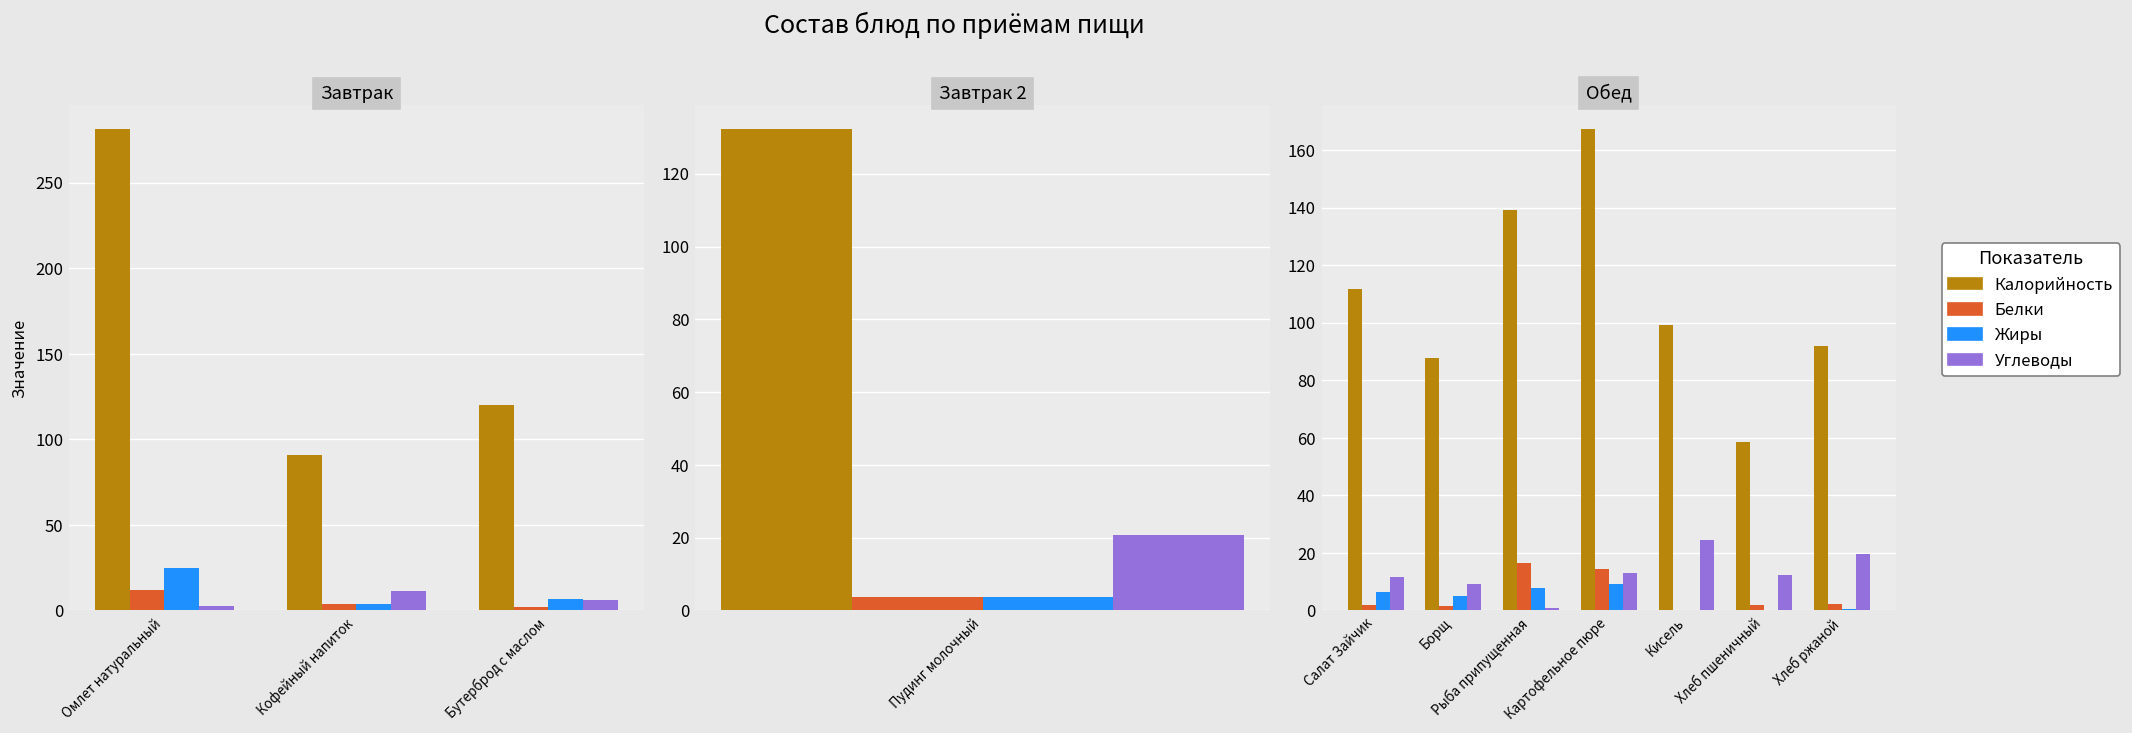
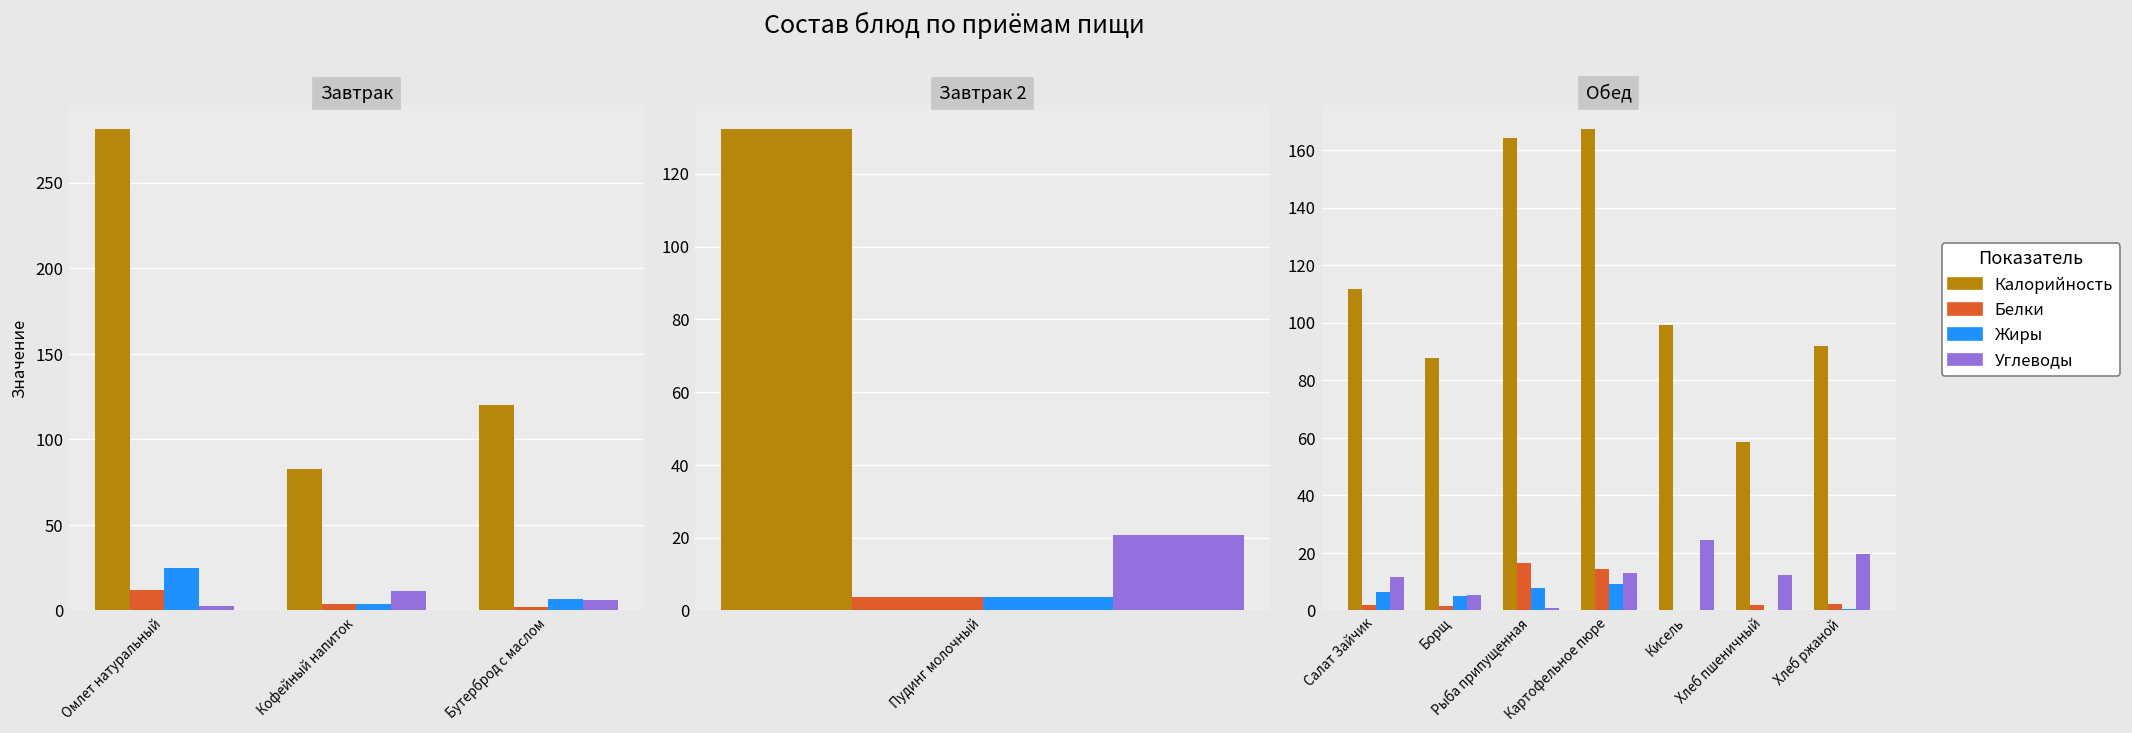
  {
    "Завтрак": {
      "Калорийность": {
        "Омлет натуральный": 281,
-       "Кофейный напиток": 91,
+       "Кофейный напиток": 83,
        "Бутерброд с маслом": 120
      },
      "Белки": {
        "Омлет натуральный": 12,
        "Кофейный напиток": 4,
        "Бутерброд с маслом": 2
      },
      "Жиры": {
        "Омлет натуральный": 25,
        "Кофейный напиток": 4,
        "Бутерброд с маслом": 7
      },
      "Углеводы": {
        "Омлет натуральный": 3,
        "Кофейный напиток": 11,
        "Бутерброд с маслом": 6
      }
    },
    "Обед": {
      "Калорийность": {
        "Салат Зайчик": 112,
        "Борщ": 88,
-       "Рыба припущенная": 139,
+       "Рыба припущенная": 164,
        "Картофельное пюре": 167,
        "Кисель": 99,
        "Хлеб пшеничный": 59,
        "Хлеб ржаной": 92
      },
      "Белки": {
        "Салат Зайчик": 2,
        "Борщ": 2,
        "Рыба припущенная": 16,
        "Картофельное пюре": 14,
        "Хлеб пшеничный": 2,
        "Хлеб ржаной": 2
      },
      "Жиры": {
        "Салат Зайчик": 6,
        "Борщ": 5,
        "Рыба припущенная": 8,
        "Картофельное пюре": 9
      },
      "Углеводы": {
        "Салат Зайчик": 12,
-       "Борщ": 9,
+       "Борщ": 5,
        "Картофельное пюре": 13,
        "Кисель": 25,
        "Хлеб пшеничный": 12,
        "Хлеб ржаной": 20
      }
    }
  }
